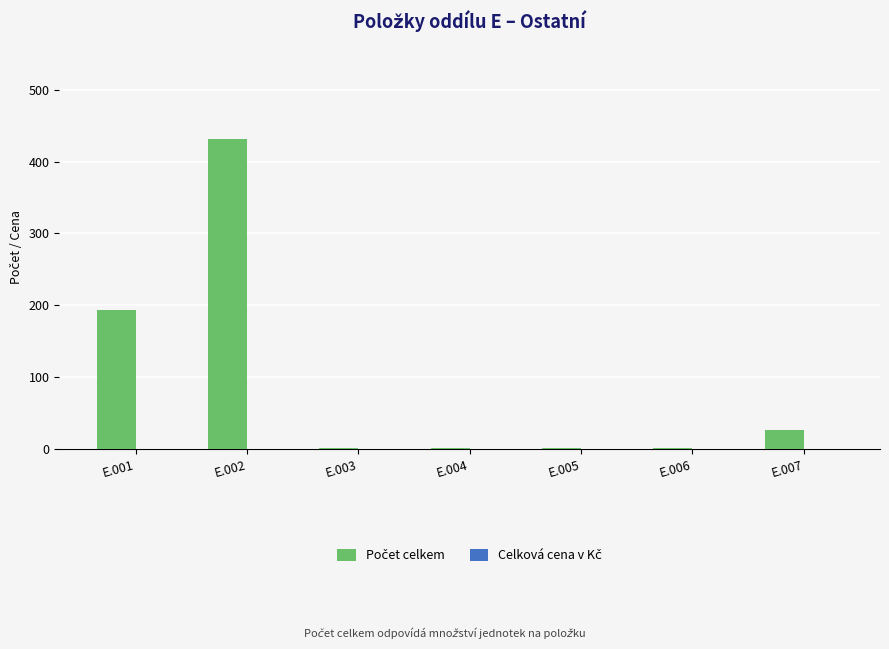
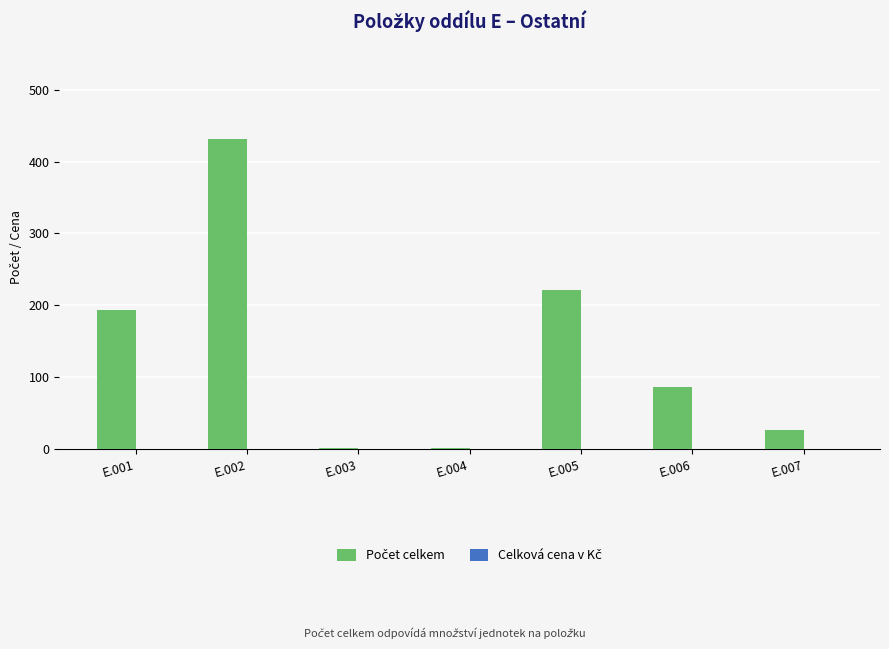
  {
    "Počet celkem": {
      "E.001": 190,
      "E.002": 430,
-     "E.005": 0,
-     "E.006": 0,
+     "E.005": 220,
+     "E.006": 90,
      "E.007": 30
    },
    "Celková cena v Kč": {
      "E.001": 0,
      "E.002": 0,
      "E.003": 0,
      "E.004": 0,
      "E.005": 0,
      "E.006": 0,
      "E.007": 0
    }
  }
